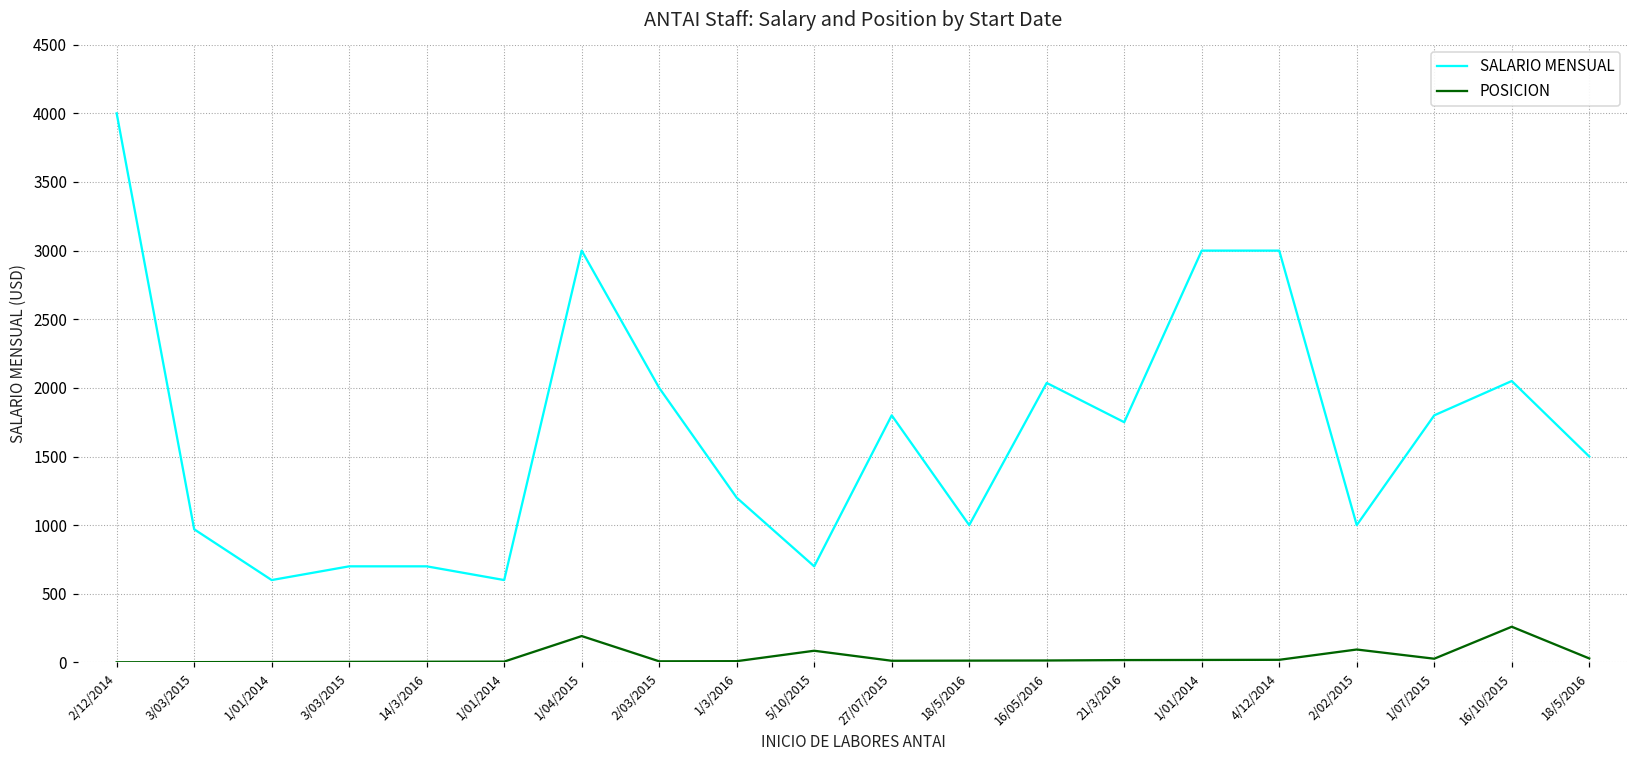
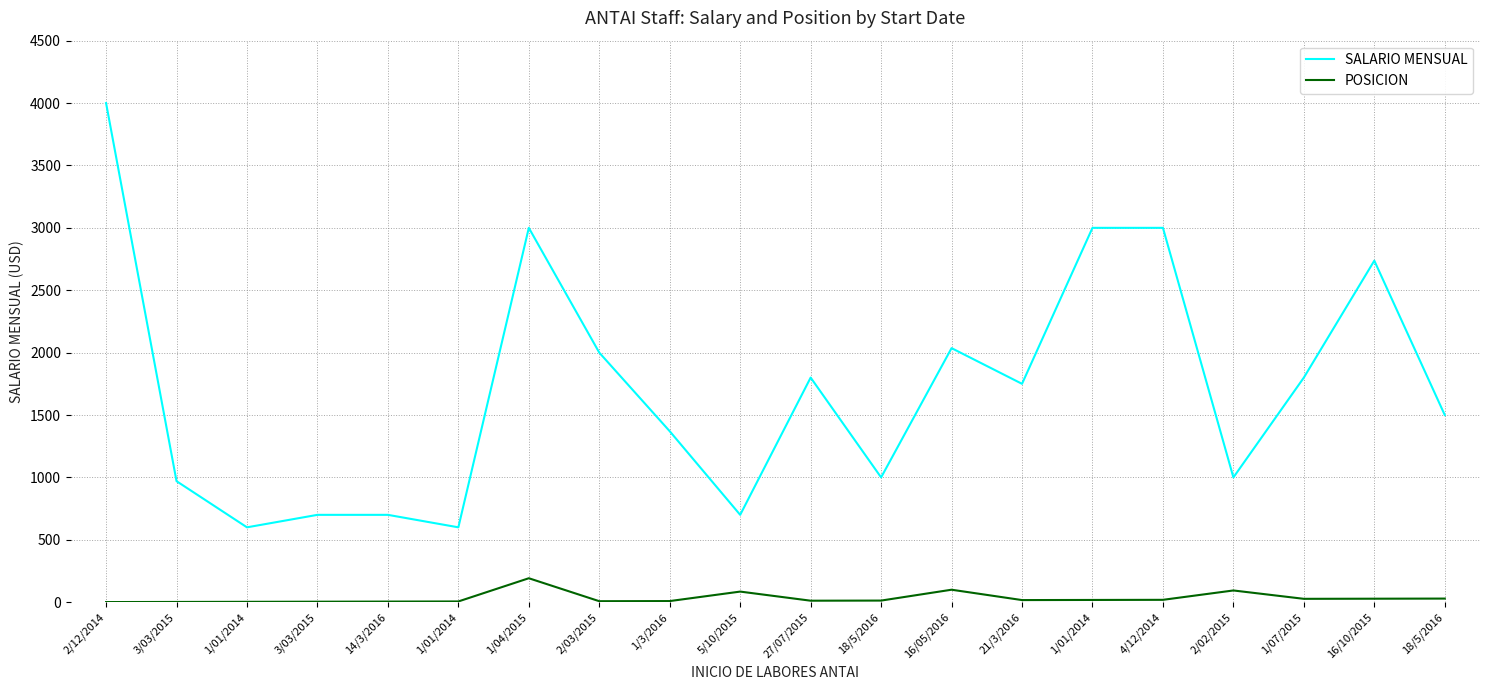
  {
    "SALARIO MENSUAL": {
      "2/12/2014": 4000,
      "14/3/2016": 700,
      "1/04/2015": 3000,
      "2/03/2015": 2000,
-     "1/3/2016": 1200,
+     "1/3/2016": 1370,
      "5/10/2015": 700,
      "27/07/2015": 1800,
      "16/05/2016": 2040,
      "21/3/2016": 1750,
      "4/12/2014": 3000,
      "2/02/2015": 1000,
      "1/07/2015": 1800,
-     "16/10/2015": 2050
+     "16/10/2015": 2740
    },
    "POSICION": {
      "2/12/2014": 0,
      "14/3/2016": 10,
      "1/04/2015": 190,
      "2/03/2015": 10,
      "1/3/2016": 10,
      "5/10/2015": 90,
      "27/07/2015": 10,
-     "16/05/2016": 10,
+     "16/05/2016": 100,
      "21/3/2016": 20,
      "4/12/2014": 20,
      "2/02/2015": 90,
      "1/07/2015": 30,
-     "16/10/2015": 260
+     "16/10/2015": 30
    }
  }
